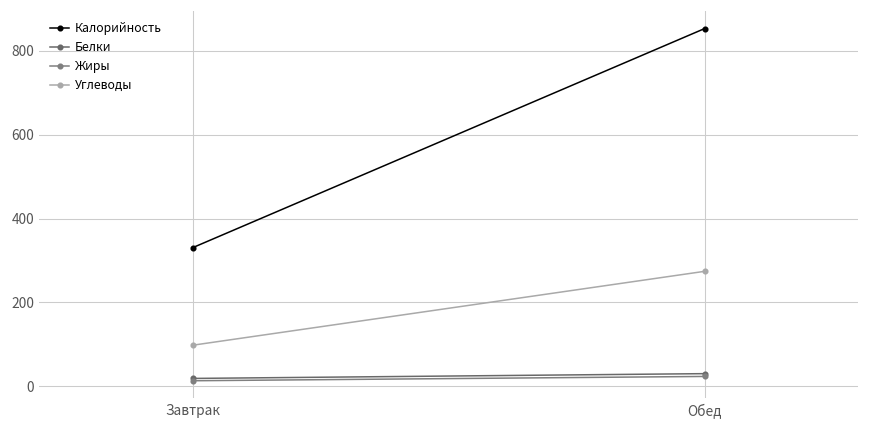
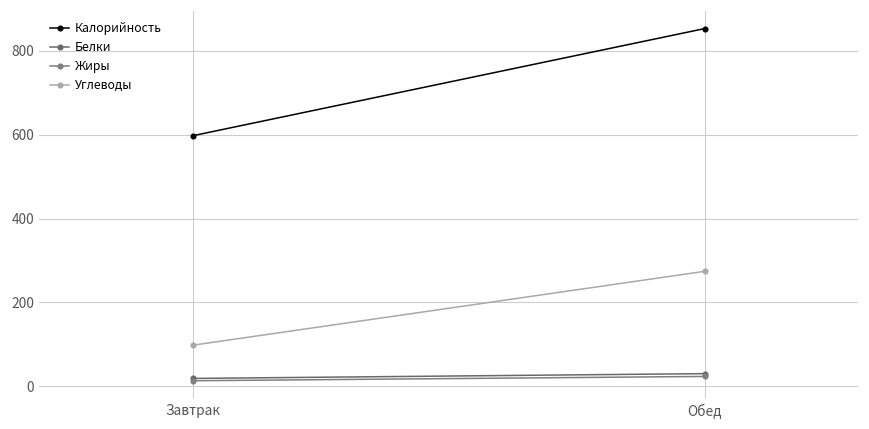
  {
    "Калорийность": {
-     "Завтрак": 330,
+     "Завтрак": 600,
      "Обед": 850
    },
    "Углеводы": {
      "Завтрак": 100,
      "Обед": 270
    }
  }
